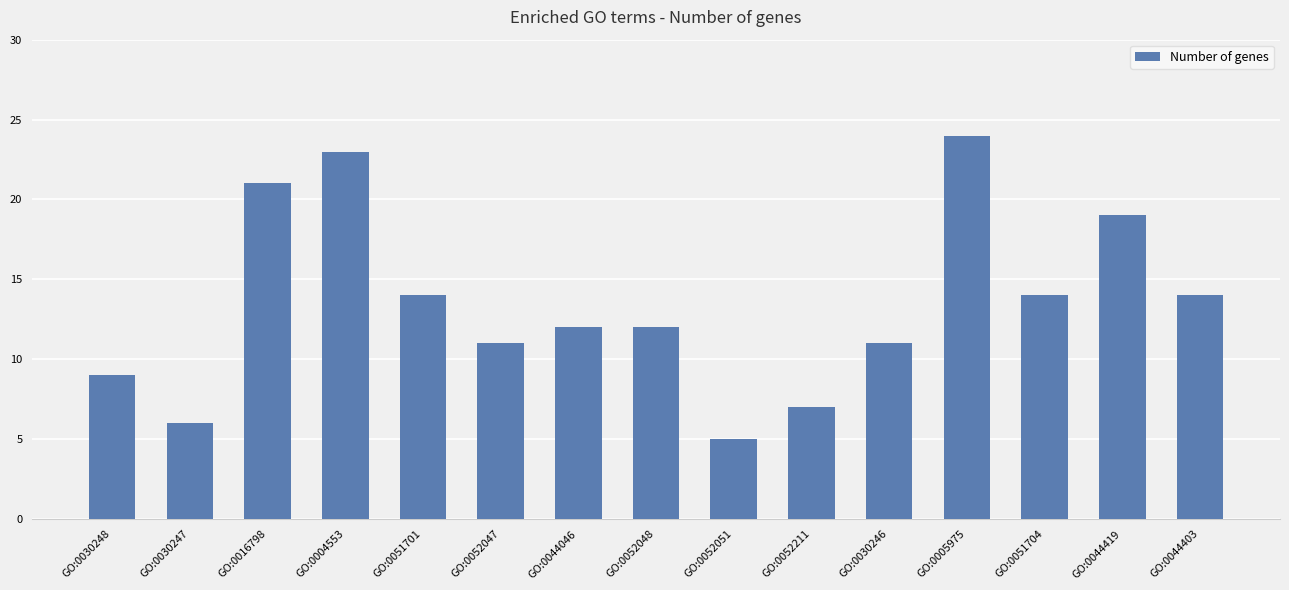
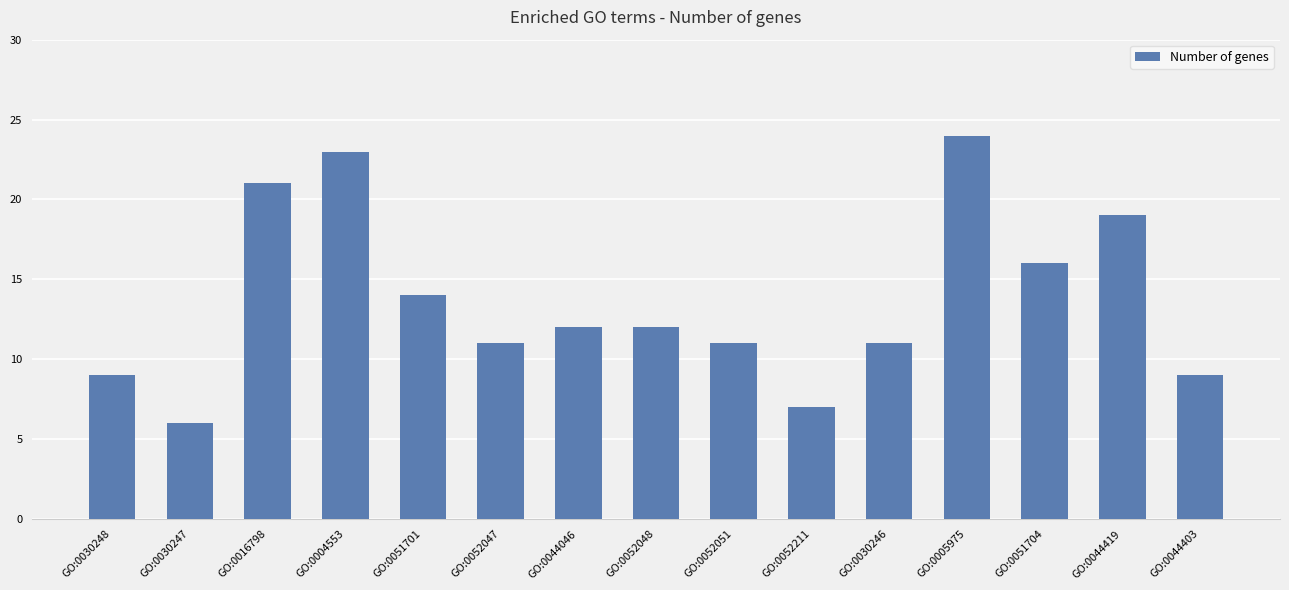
  {
    "GO:0030248": 9,
    "GO:0030247": 6,
    "GO:0016798": 21,
    "GO:0004553": 23,
    "GO:0051701": 14,
    "GO:0052047": 11,
    "GO:0044046": 12,
    "GO:0052048": 12,
-   "GO:0052051": 5,
+   "GO:0052051": 11,
    "GO:0052211": 7,
    "GO:0030246": 11,
    "GO:0005975": 24,
-   "GO:0051704": 14,
+   "GO:0051704": 16,
    "GO:0044419": 19,
-   "GO:0044403": 14
+   "GO:0044403": 9
  }
